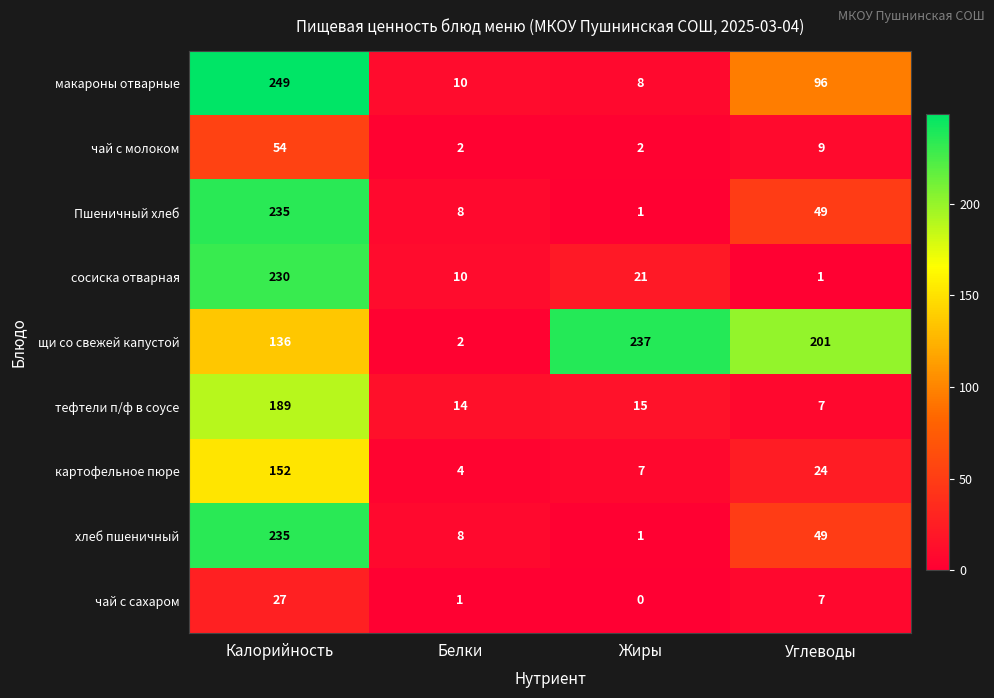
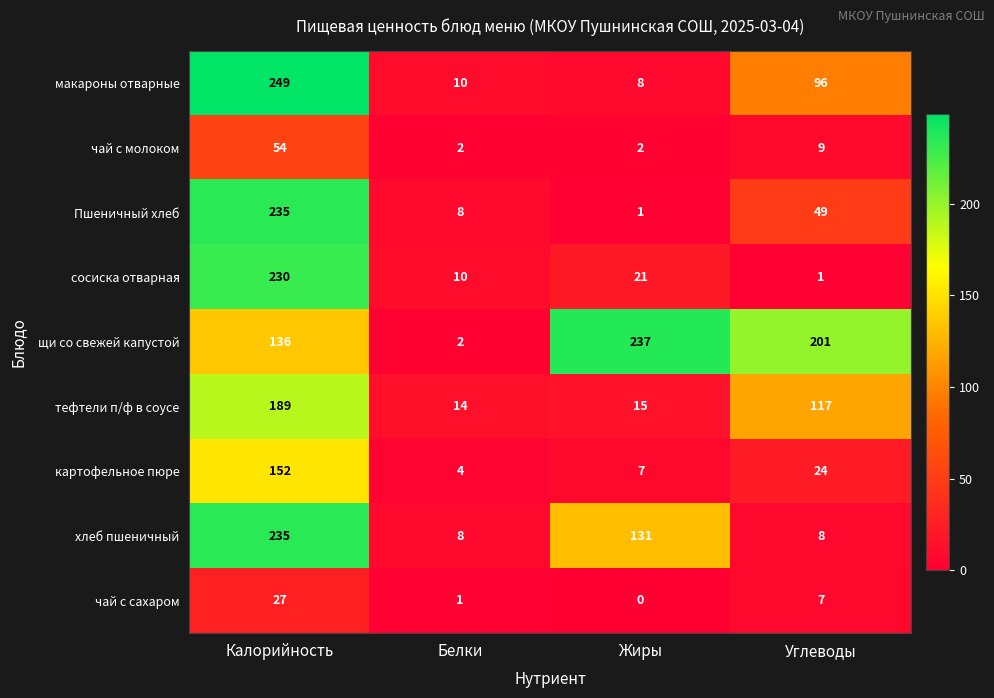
  {
    "макароны отварные": {
      "Калорийность": 249,
      "Белки": 10,
      "Жиры": 8,
      "Углеводы": 96
    },
    "чай с молоком": {
      "Калорийность": 54,
      "Белки": 2,
      "Жиры": 2,
      "Углеводы": 9
    },
    "Пшеничный хлеб": {
      "Калорийность": 235,
      "Белки": 8,
      "Жиры": 1,
      "Углеводы": 49
    },
    "сосиска отварная": {
      "Калорийность": 230,
      "Белки": 10,
      "Жиры": 21,
      "Углеводы": 1
    },
    "щи со свежей капустой": {
      "Калорийность": 136,
      "Белки": 2,
      "Жиры": 237,
      "Углеводы": 201
    },
    "тефтели п/ф в соусе": {
      "Калорийность": 189,
      "Белки": 14,
      "Жиры": 15,
-     "Углеводы": 7
+     "Углеводы": 117
    },
    "картофельное пюре": {
      "Калорийность": 152,
      "Белки": 4,
      "Жиры": 7,
      "Углеводы": 24
    },
    "хлеб пшеничный": {
      "Калорийность": 235,
      "Белки": 8,
-     "Жиры": 1,
-     "Углеводы": 49
+     "Жиры": 131,
+     "Углеводы": 8
    },
    "чай с сахаром": {
      "Калорийность": 27,
      "Белки": 1,
      "Жиры": 0,
      "Углеводы": 7
    }
  }
